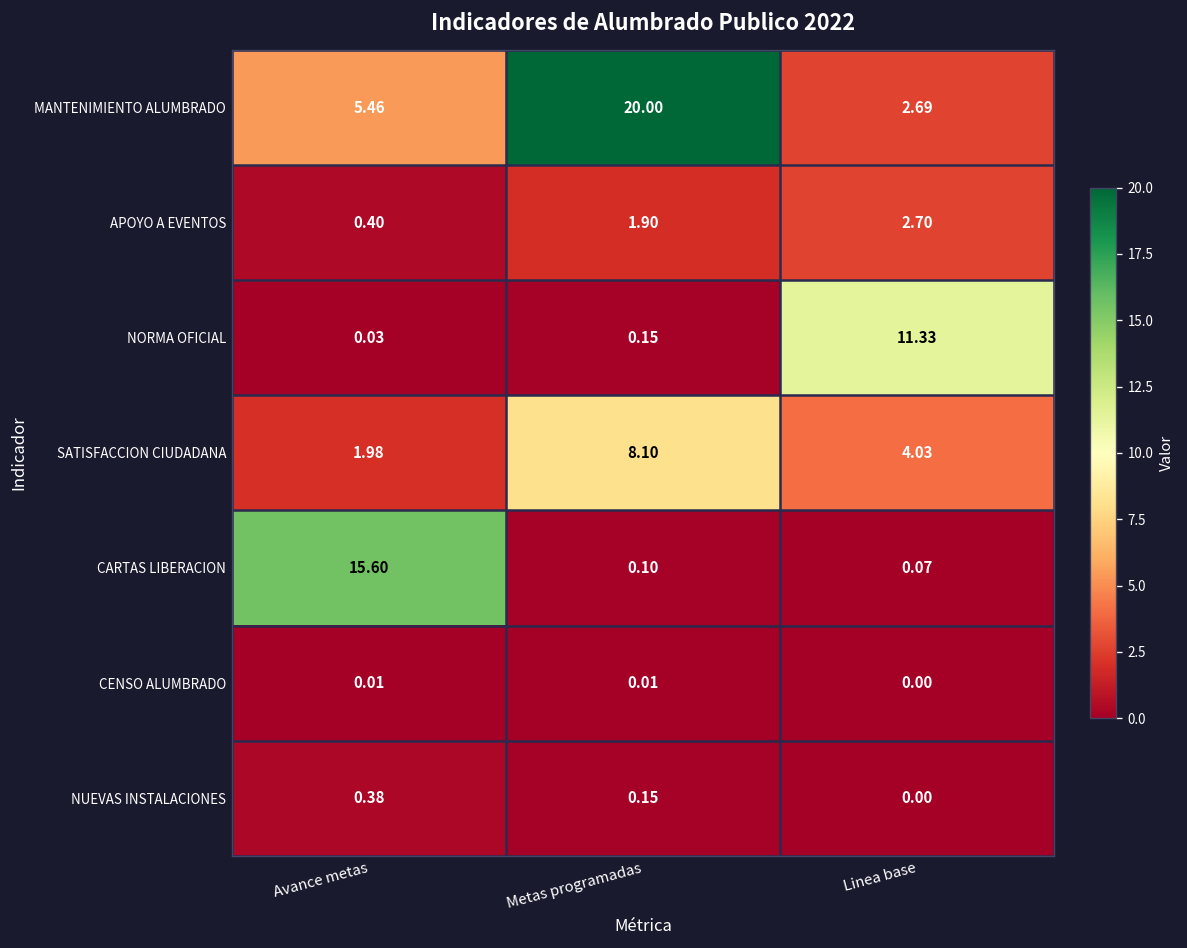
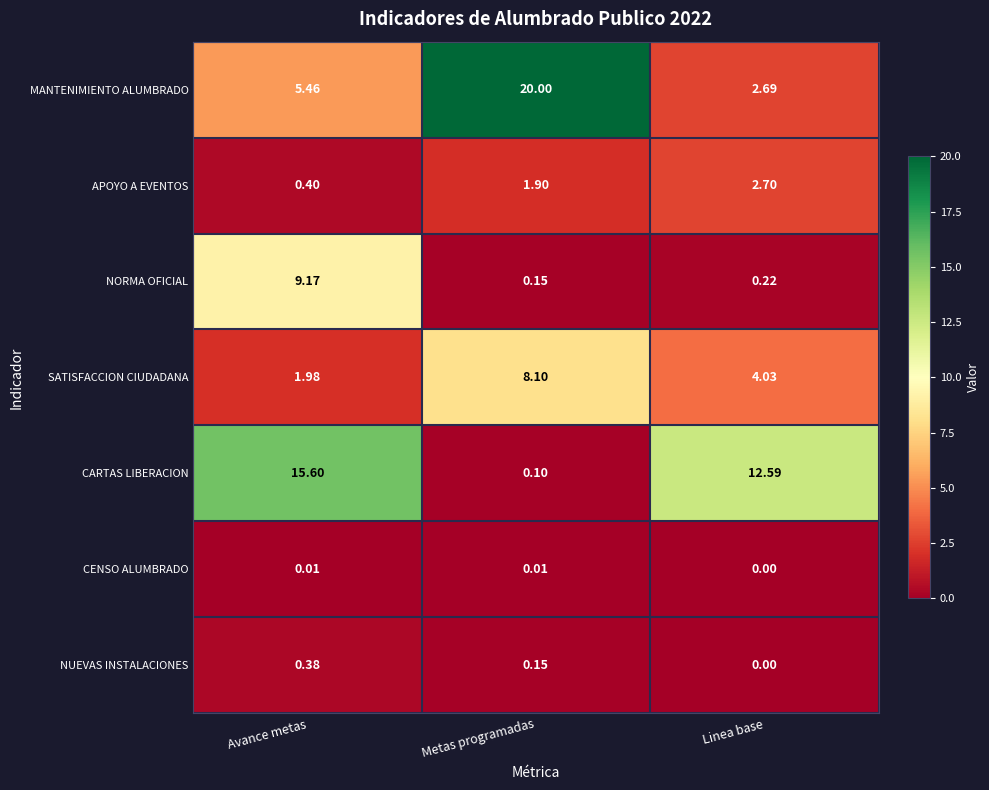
  {
    "MANTENIMIENTO ALUMBRADO": {
      "Avance metas": 5.46,
      "Metas programadas": 20.00,
      "Linea base": 2.69
    },
    "APOYO A EVENTOS": {
      "Avance metas": 0.40,
      "Metas programadas": 1.90,
      "Linea base": 2.70
    },
    "NORMA OFICIAL": {
-     "Avance metas": 0.03,
+     "Avance metas": 9.17,
      "Metas programadas": 0.15,
-     "Linea base": 11.33
+     "Linea base": 0.22
    },
    "SATISFACCION CIUDADANA": {
      "Avance metas": 1.98,
      "Metas programadas": 8.10,
      "Linea base": 4.03
    },
    "CARTAS LIBERACION": {
      "Avance metas": 15.60,
      "Metas programadas": 0.10,
-     "Linea base": 0.07
+     "Linea base": 12.59
    },
    "CENSO ALUMBRADO": {
      "Avance metas": 0.01,
      "Metas programadas": 0.01,
      "Linea base": 0.00
    },
    "NUEVAS INSTALACIONES": {
      "Avance metas": 0.38,
      "Metas programadas": 0.15,
      "Linea base": 0.00
    }
  }
